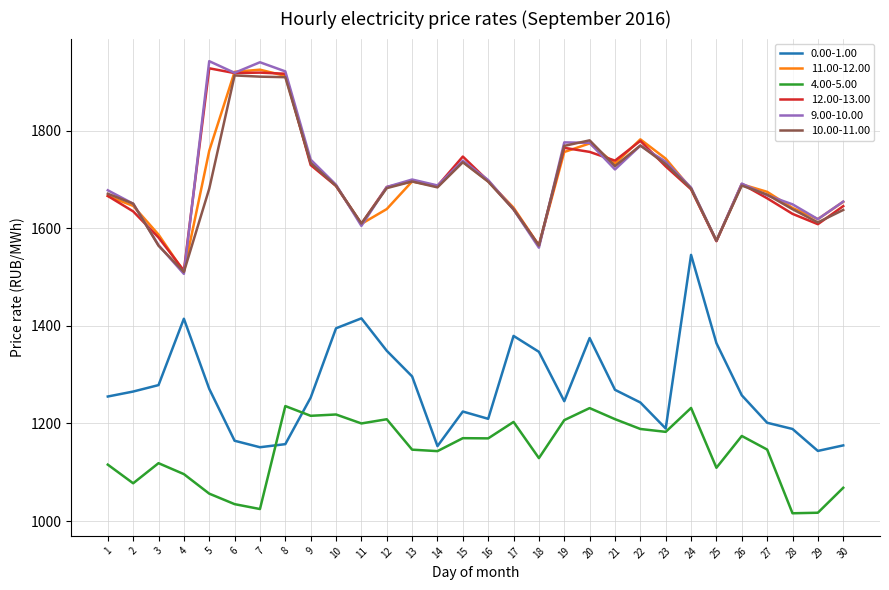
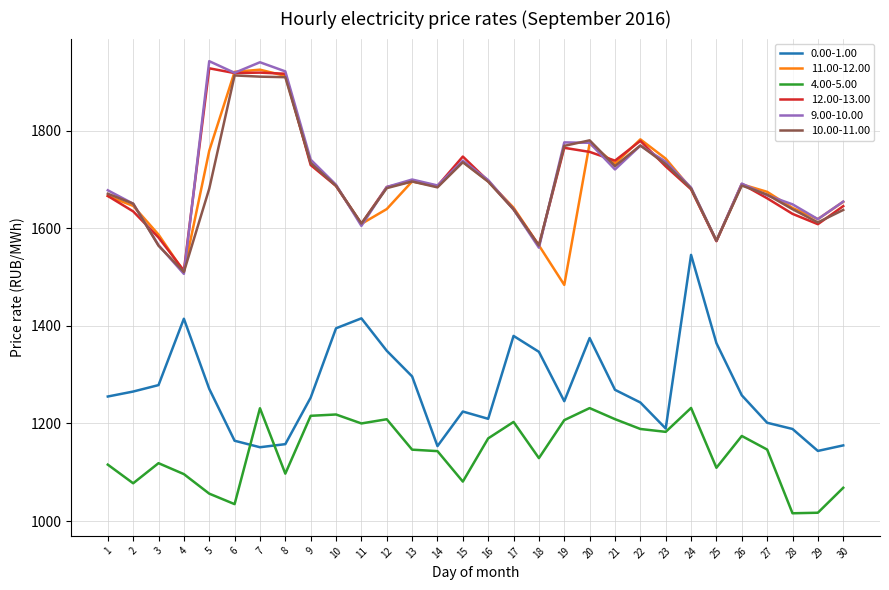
  {
    "0.00-1.00": {
      "1": 1260,
      "2": 1270,
      "3": 1280,
      "4": 1410,
      "5": 1270,
      "6": 1160,
      "7": 1150,
      "8": 1160,
      "9": 1250,
      "10": 1400,
      "11": 1420,
      "12": 1350,
      "13": 1300,
      "14": 1150,
      "15": 1220,
      "16": 1210,
      "17": 1380,
      "18": 1350,
      "19": 1250,
      "20": 1370,
      "21": 1270,
      "22": 1240,
      "23": 1190,
      "24": 1550,
      "25": 1360,
      "26": 1260,
      "27": 1200,
      "28": 1190,
      "29": 1140,
      "30": 1150
    },
    "11.00-12.00": {
      "3": 1590,
      "5": 1760,
      "7": 1930,
      "12": 1640,
-     "19": 1760,
+     "19": 1480,
      "23": 1740,
      "27": 1670
    },
    "4.00-5.00": {
      "1": 1120,
      "2": 1080,
      "3": 1120,
      "4": 1100,
      "5": 1060,
      "6": 1030,
-     "7": 1020,
-     "8": 1240,
+     "7": 1230,
+     "8": 1100,
      "9": 1220,
      "10": 1220,
      "11": 1200,
      "12": 1210,
      "13": 1150,
      "14": 1140,
-     "15": 1170,
+     "15": 1080,
      "16": 1170,
      "17": 1200,
      "18": 1130,
      "19": 1210,
      "20": 1230,
      "21": 1210,
      "22": 1190,
      "23": 1180,
      "24": 1230,
      "25": 1110,
      "26": 1170,
      "27": 1150,
      "28": 1020,
      "29": 1020,
      "30": 1070
    },
    "12.00-13.00": {
      "2": 1630,
      "3": 1580,
      "5": 1930,
      "7": 1920,
      "15": 1750,
      "20": 1760,
      "21": 1740,
      "27": 1660,
      "28": 1630,
      "30": 1650
    },
    "9.00-10.00": {
      "1": 1680,
      "5": 1940,
      "7": 1940,
      "9": 1740,
      "19": 1780,
      "21": 1720,
      "28": 1650
    },
    "10.00-11.00": {
      "5": 1680,
      "7": 1910,
      "30": 1640
    }
  }
